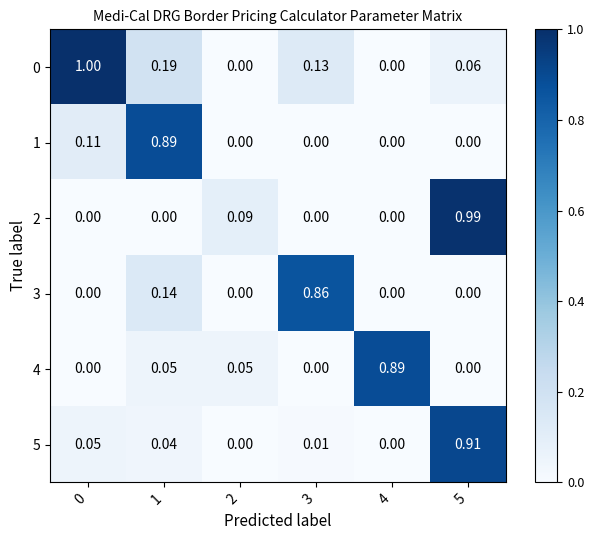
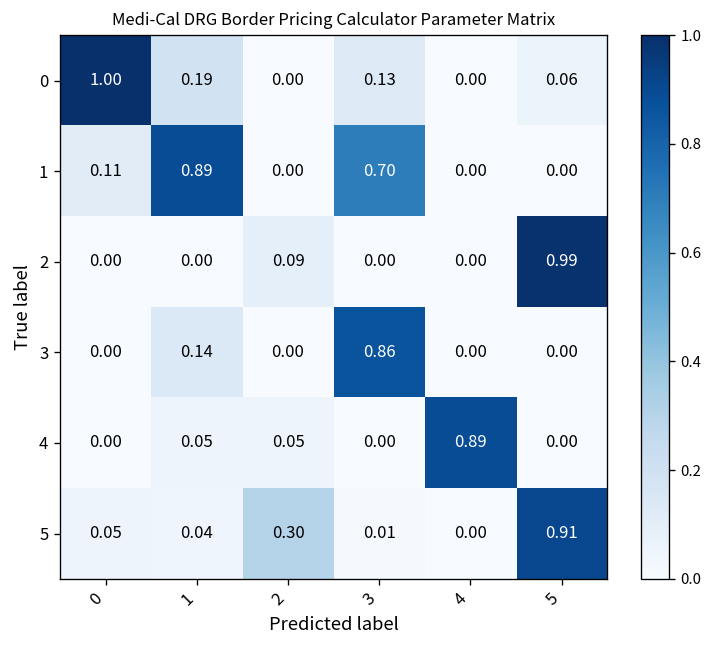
  {
    "0": {
      "0": 1.00,
      "1": 0.19,
      "2": 0.00,
      "3": 0.13,
      "4": 0.00,
      "5": 0.06
    },
    "1": {
      "0": 0.11,
      "1": 0.89,
      "2": 0.00,
-     "3": 0.00,
+     "3": 0.70,
      "4": 0.00,
      "5": 0.00
    },
    "2": {
      "0": 0.00,
      "1": 0.00,
      "2": 0.09,
      "3": 0.00,
      "4": 0.00,
      "5": 0.99
    },
    "3": {
      "0": 0.00,
      "1": 0.14,
      "2": 0.00,
      "3": 0.86,
      "4": 0.00,
      "5": 0.00
    },
    "4": {
      "0": 0.00,
      "1": 0.05,
      "2": 0.05,
      "3": 0.00,
      "4": 0.89,
      "5": 0.00
    },
    "5": {
      "0": 0.05,
      "1": 0.04,
-     "2": 0.00,
+     "2": 0.30,
      "3": 0.01,
      "4": 0.00,
      "5": 0.91
    }
  }
